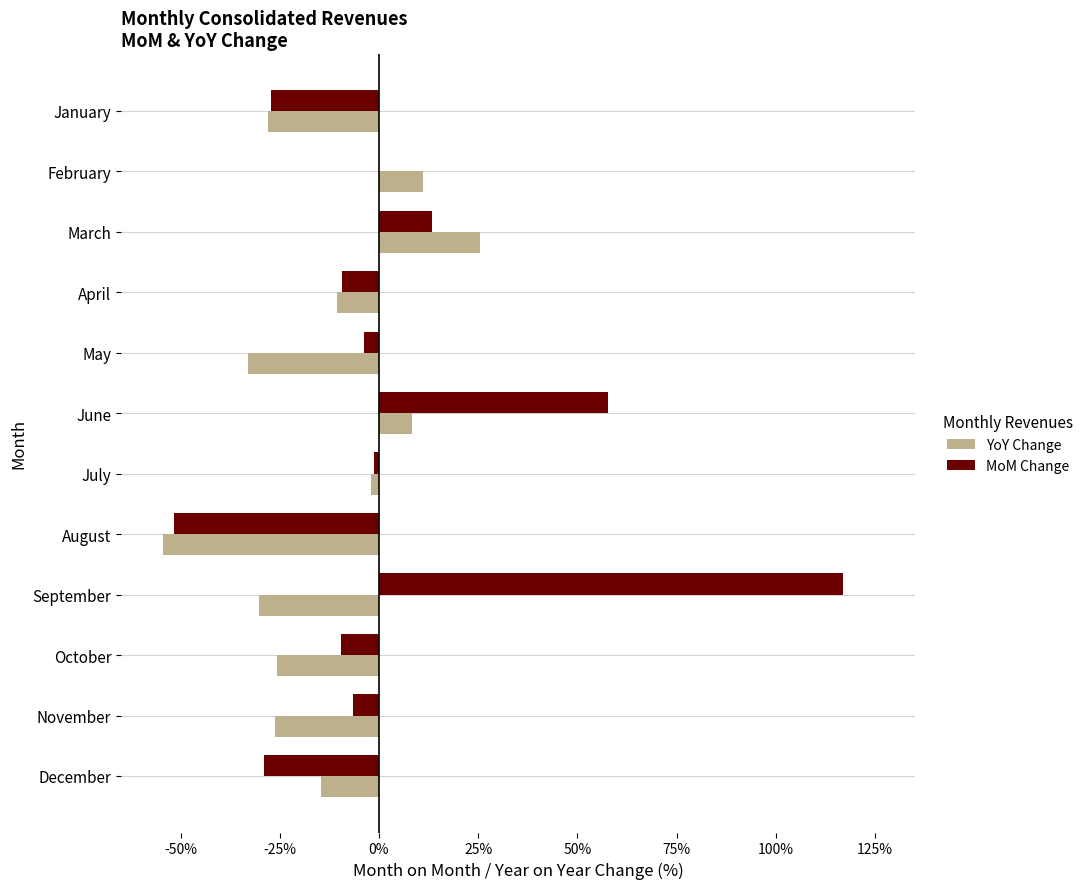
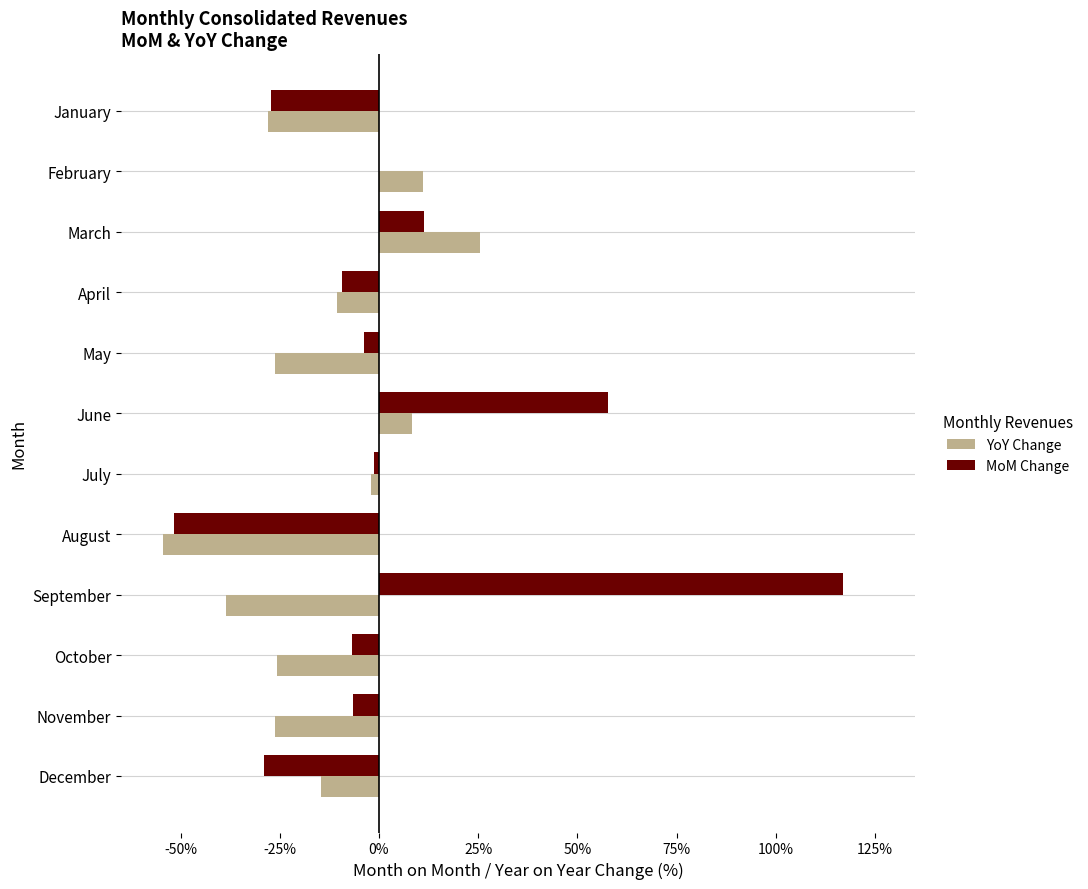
  {
    "YoY Change": {
      "January": "-28%",
      "February": "11%",
      "March": "25%",
      "April": "-11%",
-     "May": "-33%",
+     "May": "-26%",
      "June": "8%",
      "July": "-2%",
      "August": "-54%",
-     "September": "-30%",
+     "September": "-38%",
      "October": "-26%",
      "November": "-26%",
      "December": "-15%"
    },
    "MoM Change": {
      "January": "-27%",
-     "March": "13%",
+     "March": "11%",
      "April": "-9%",
      "May": "-4%",
      "June": "58%",
      "July": "-1%",
      "August": "-52%",
      "September": "117%",
-     "October": "-10%",
+     "October": "-7%",
      "November": "-7%",
      "December": "-29%"
    }
  }
